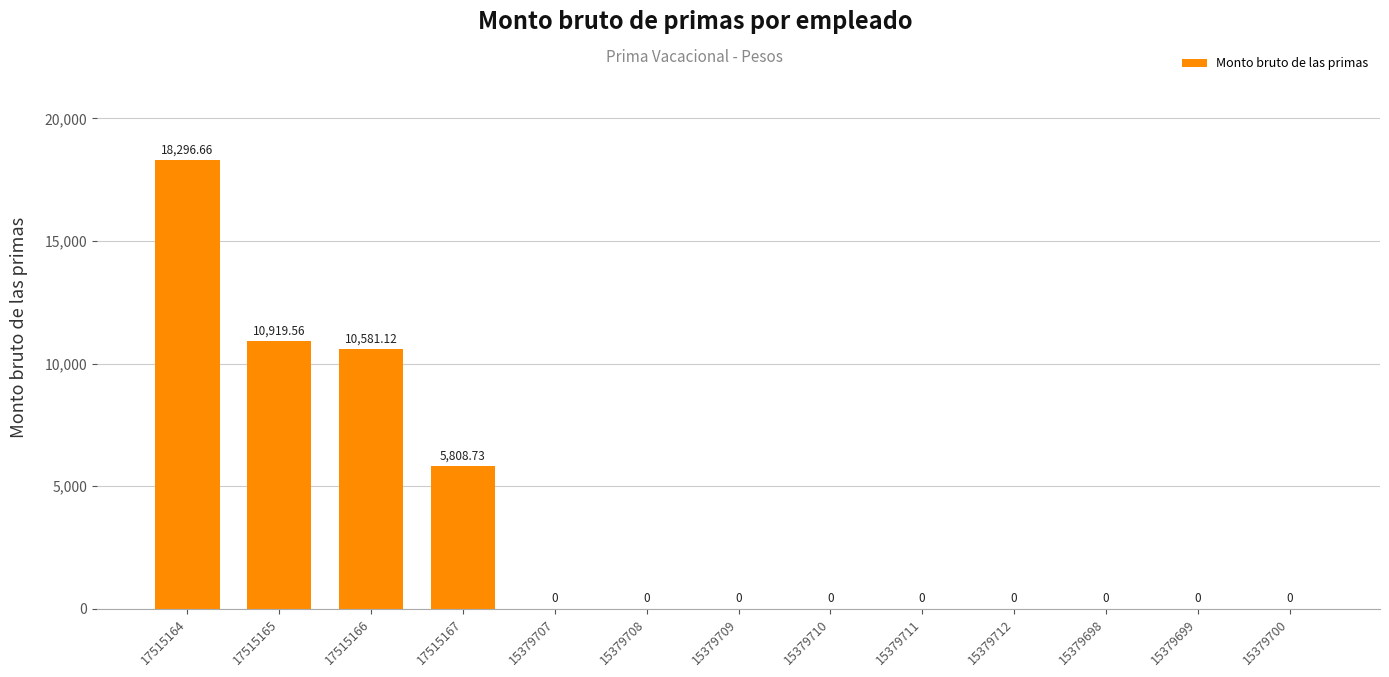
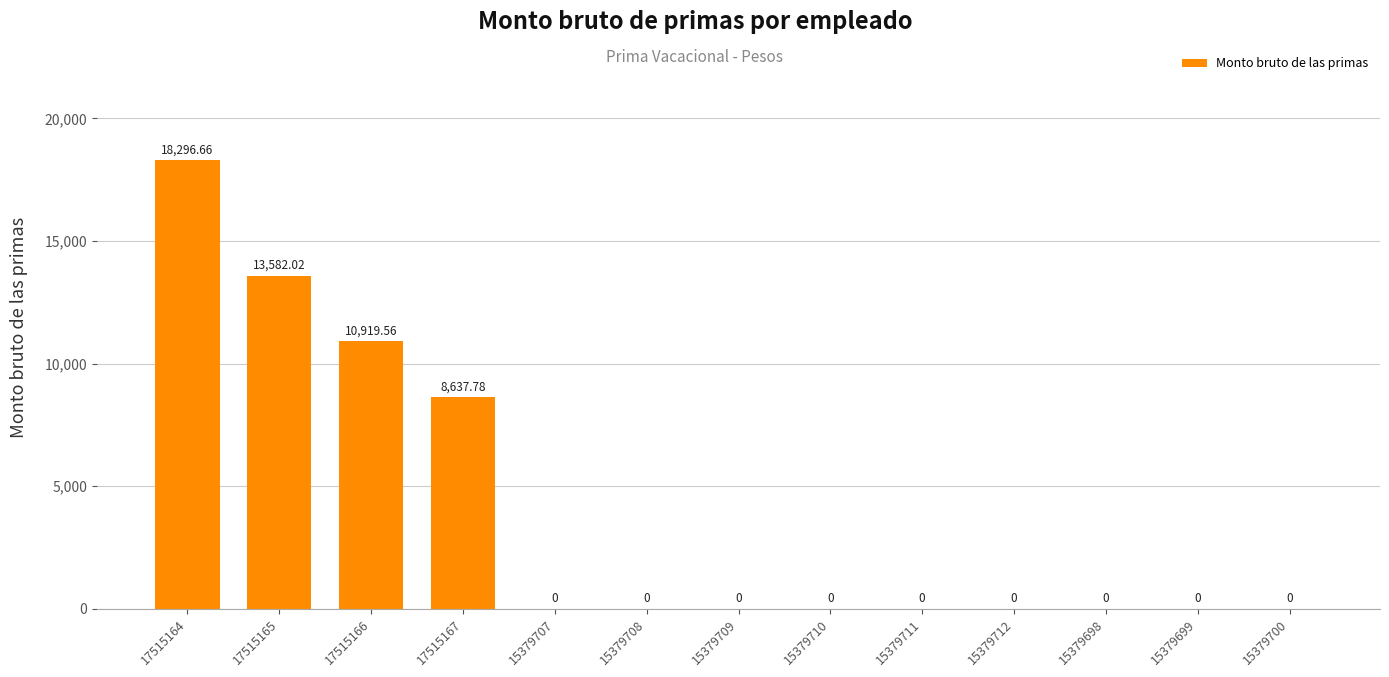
  {
    "17515164": "18,296.66",
-   "17515165": "10,919.56",
-   "17515166": "10,581.12",
-   "17515167": "5,808.73",
+   "17515165": "13,582.02",
+   "17515166": "10,919.56",
+   "17515167": "8,637.78",
    "15379707": "0",
    "15379708": "0",
    "15379709": "0",
    "15379710": "0",
    "15379711": "0",
    "15379712": "0",
    "15379698": "0",
    "15379699": "0",
    "15379700": "0"
  }
